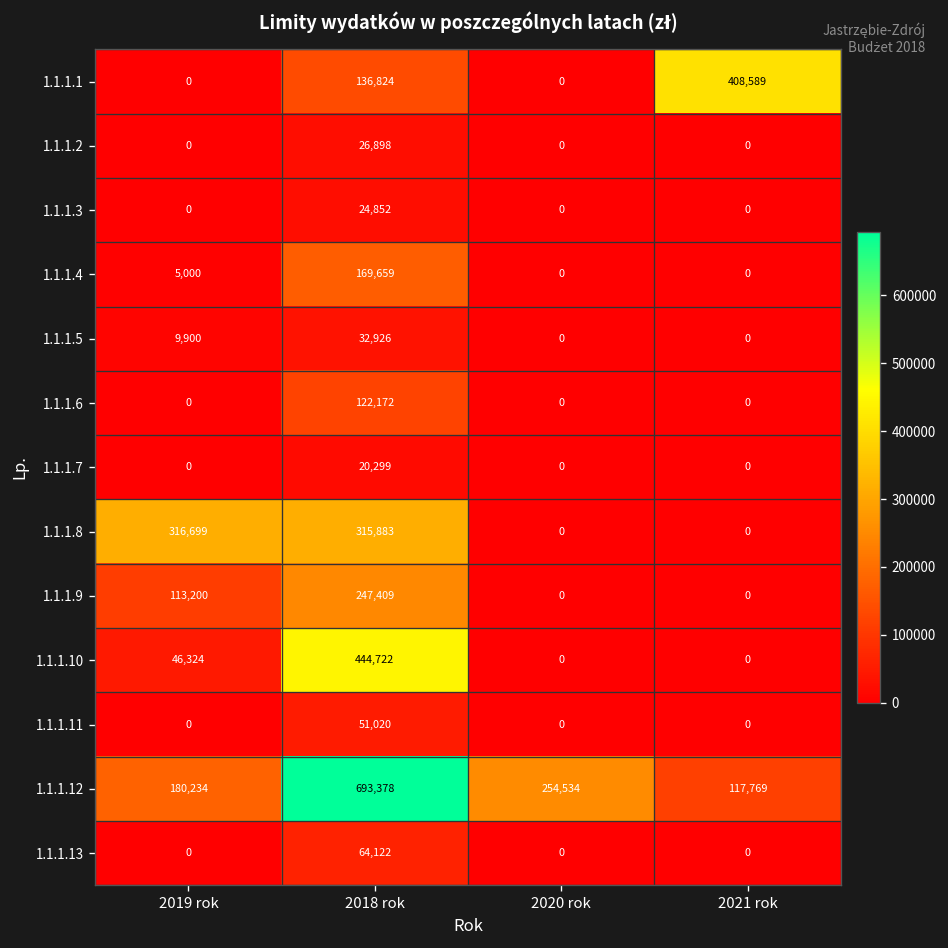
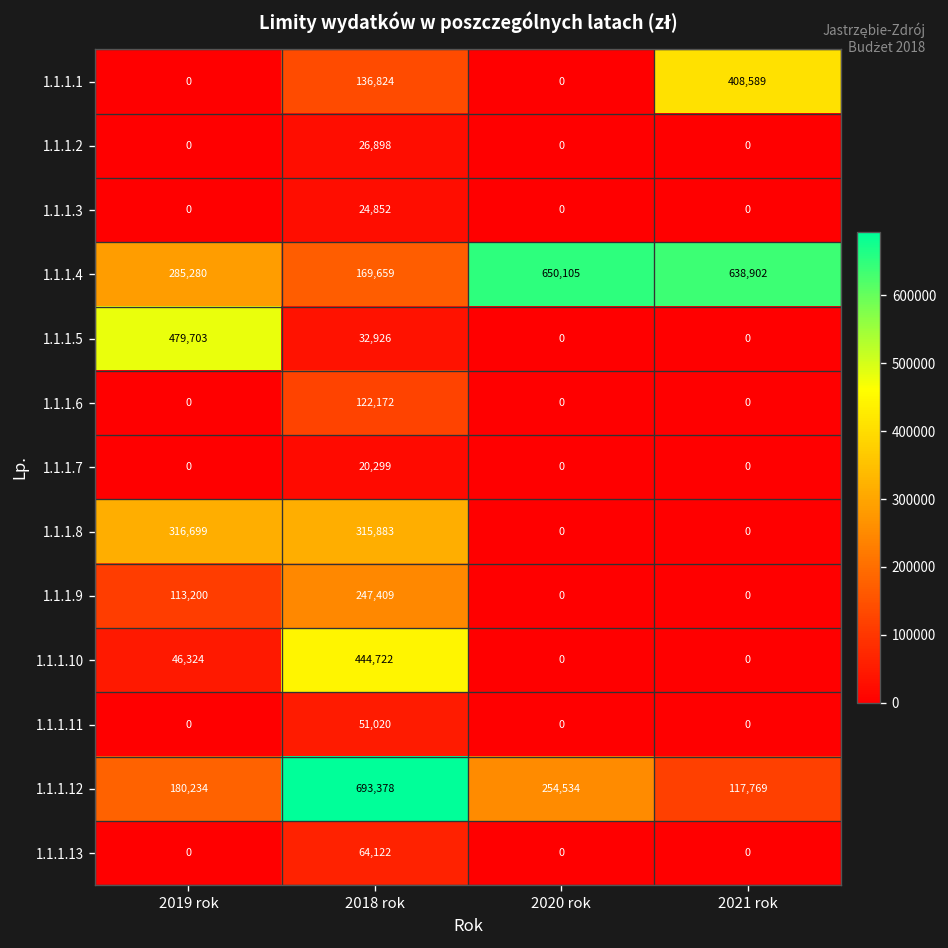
  {
    "1.1.1.1": {
      "2019 rok": "0",
      "2018 rok": "136,824",
      "2020 rok": "0",
      "2021 rok": "408,589"
    },
    "1.1.1.2": {
      "2019 rok": "0",
      "2018 rok": "26,898",
      "2020 rok": "0",
      "2021 rok": "0"
    },
    "1.1.1.3": {
      "2019 rok": "0",
      "2018 rok": "24,852",
      "2020 rok": "0",
      "2021 rok": "0"
    },
    "1.1.1.4": {
-     "2019 rok": "5,000",
+     "2019 rok": "285,280",
      "2018 rok": "169,659",
-     "2020 rok": "0",
-     "2021 rok": "0"
+     "2020 rok": "650,105",
+     "2021 rok": "638,902"
    },
    "1.1.1.5": {
-     "2019 rok": "9,900",
+     "2019 rok": "479,703",
      "2018 rok": "32,926",
      "2020 rok": "0",
      "2021 rok": "0"
    },
    "1.1.1.6": {
      "2019 rok": "0",
      "2018 rok": "122,172",
      "2020 rok": "0",
      "2021 rok": "0"
    },
    "1.1.1.7": {
      "2019 rok": "0",
      "2018 rok": "20,299",
      "2020 rok": "0",
      "2021 rok": "0"
    },
    "1.1.1.8": {
      "2019 rok": "316,699",
      "2018 rok": "315,883",
      "2020 rok": "0",
      "2021 rok": "0"
    },
    "1.1.1.9": {
      "2019 rok": "113,200",
      "2018 rok": "247,409",
      "2020 rok": "0",
      "2021 rok": "0"
    },
    "1.1.1.10": {
      "2019 rok": "46,324",
      "2018 rok": "444,722",
      "2020 rok": "0",
      "2021 rok": "0"
    },
    "1.1.1.11": {
      "2019 rok": "0",
      "2018 rok": "51,020",
      "2020 rok": "0",
      "2021 rok": "0"
    },
    "1.1.1.12": {
      "2019 rok": "180,234",
      "2018 rok": "693,378",
      "2020 rok": "254,534",
      "2021 rok": "117,769"
    },
    "1.1.1.13": {
      "2019 rok": "0",
      "2018 rok": "64,122",
      "2020 rok": "0",
      "2021 rok": "0"
    }
  }
